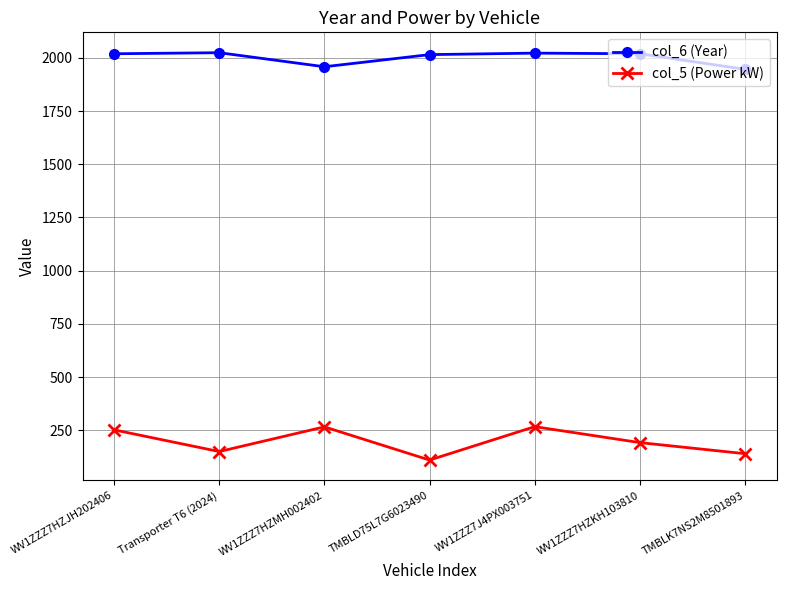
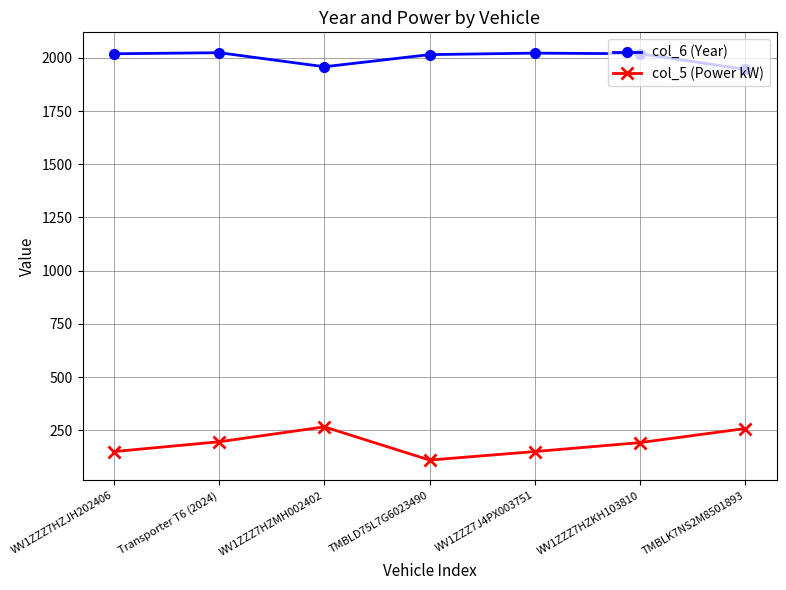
  {
    "col_6 (Year)": {
      "WV1ZZZ7HZJH202406": 2020,
      "Transporter T6 (2024)": 2020,
      "WV1ZZZ7HZMH002402": 1960,
      "TMBLD75L7G6023490": 2020,
      "WV1ZZZ7J4PX003751": 2020
    },
    "col_5 (Power kW)": {
-     "WV1ZZZ7HZJH202406": 250,
-     "Transporter T6 (2024)": 150,
+     "WV1ZZZ7HZJH202406": 150,
+     "Transporter T6 (2024)": 200,
      "WV1ZZZ7HZMH002402": 270,
      "TMBLD75L7G6023490": 110,
-     "WV1ZZZ7J4PX003751": 270,
+     "WV1ZZZ7J4PX003751": 150,
      "WV1ZZZ7HZKH103810": 190,
-     "TMBLK7NS2M8501893": 140
+     "TMBLK7NS2M8501893": 260
    }
  }
